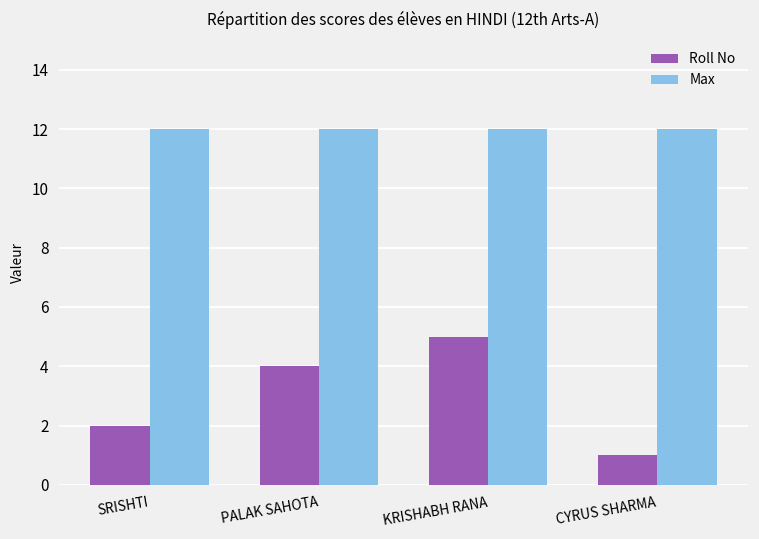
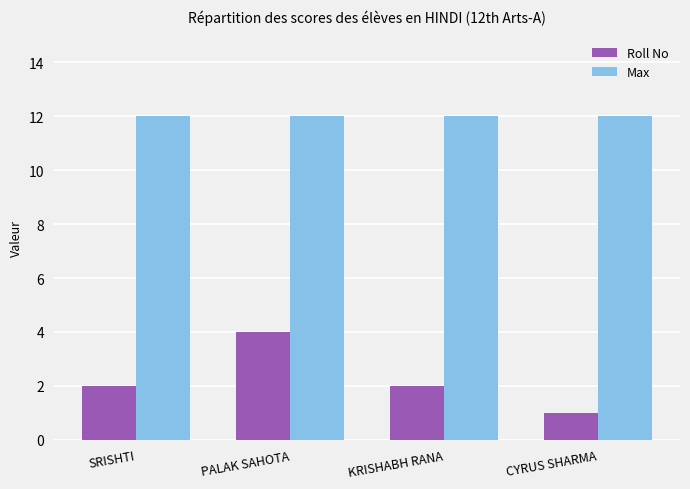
  {
    "Roll No": {
      "SRISHTI": 2,
      "PALAK SAHOTA": 4,
-     "KRISHABH RANA": 5,
+     "KRISHABH RANA": 2,
      "CYRUS SHARMA": 1
    },
    "Max": {
      "SRISHTI": 12,
      "PALAK SAHOTA": 12,
      "KRISHABH RANA": 12,
      "CYRUS SHARMA": 12
    }
  }
